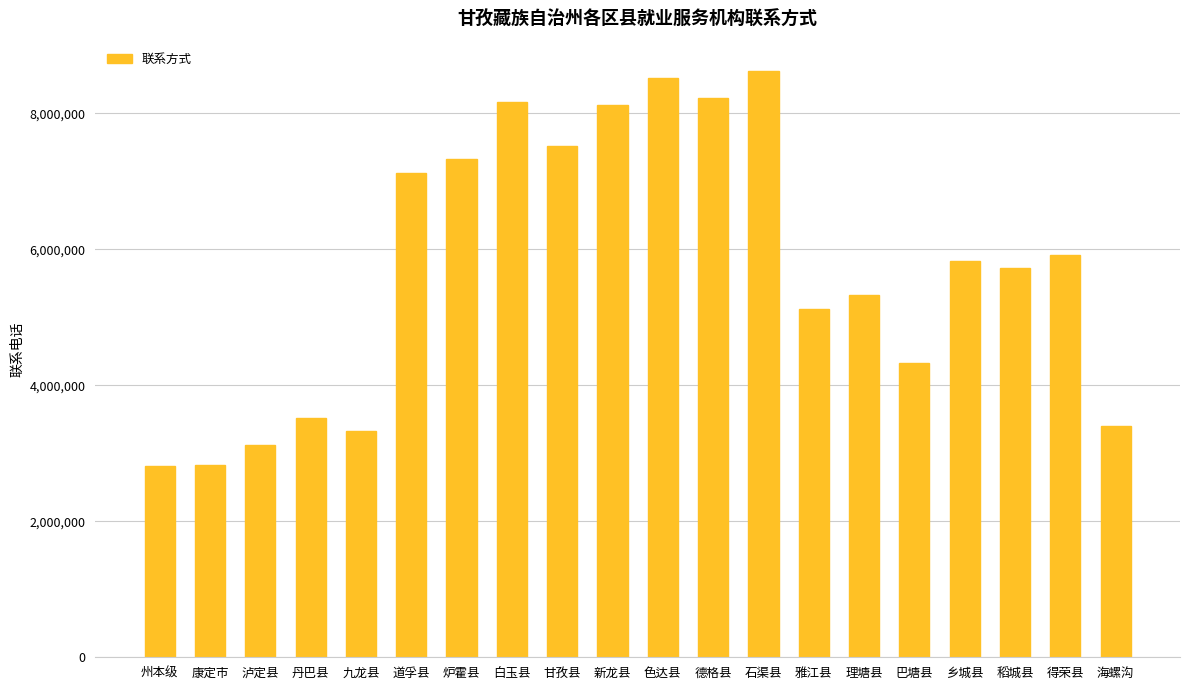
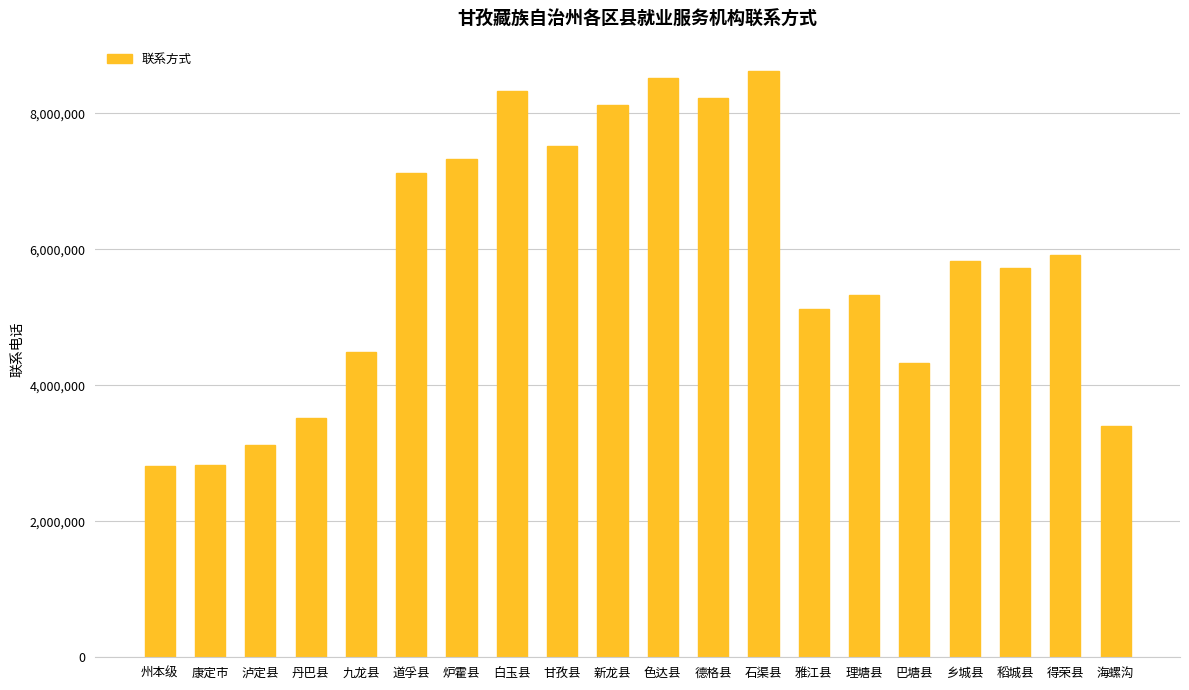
  {
    "州本级": "2,800,000",
    "康定市": "2,800,000",
    "泸定县": "3,100,000",
    "丹巴县": "3,500,000",
-   "九龙县": "3,300,000",
+   "九龙县": "4,500,000",
    "道孚县": "7,100,000",
    "炉霍县": "7,300,000",
-   "白玉县": "8,200,000",
+   "白玉县": "8,300,000",
    "甘孜县": "7,500,000",
    "新龙县": "8,100,000",
    "色达县": "8,500,000",
    "德格县": "8,200,000",
    "石渠县": "8,600,000",
    "雅江县": "5,100,000",
    "理塘县": "5,300,000",
    "巴塘县": "4,300,000",
    "乡城县": "5,800,000",
    "稻城县": "5,700,000",
    "得荣县": "5,900,000",
    "海螺沟": "3,400,000"
  }
